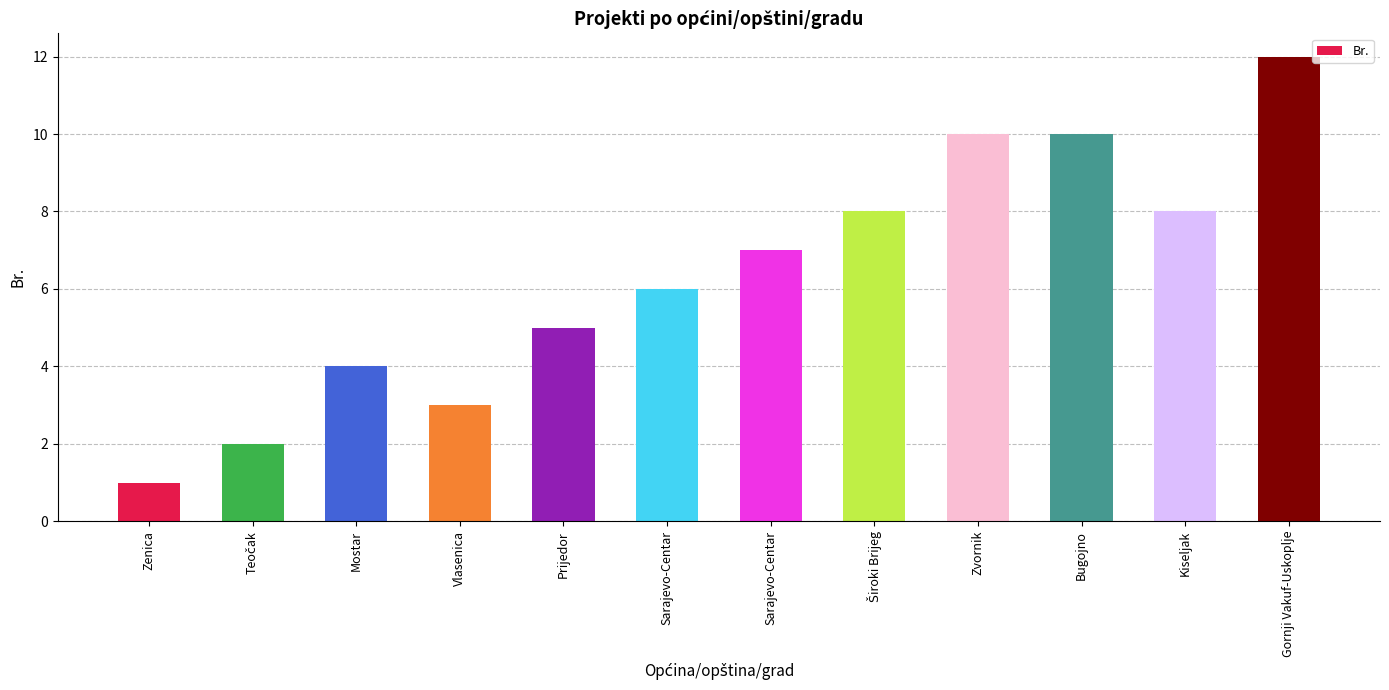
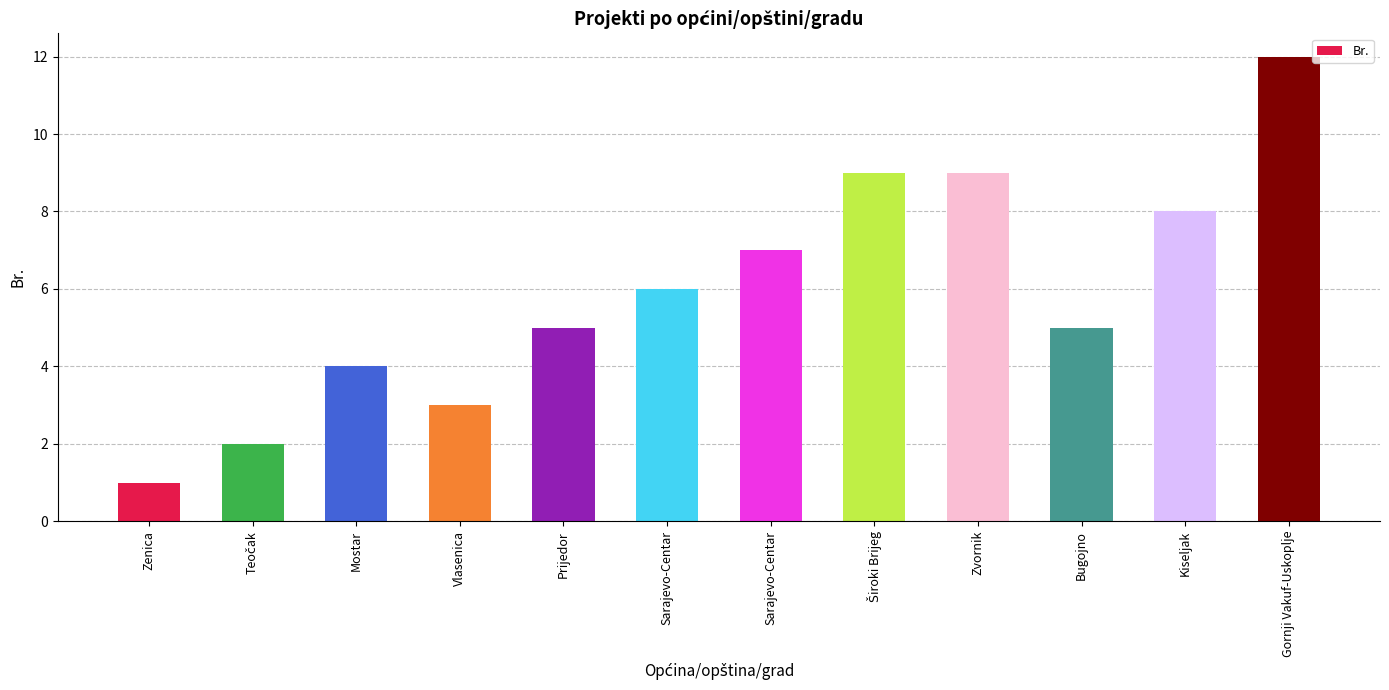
  {
    "Zenica": 1,
    "Teočak": 2,
    "Mostar": 4,
    "Vlasenica": 3,
    "Prijedor": 5,
-   "Široki Brijeg": 8,
-   "Zvornik": 10,
-   "Bugojno": 10,
+   "Široki Brijeg": 9,
+   "Zvornik": 9,
+   "Bugojno": 5,
    "Kiseljak": 8,
    "Gornji Vakuf-Uskoplje": 12
  }
